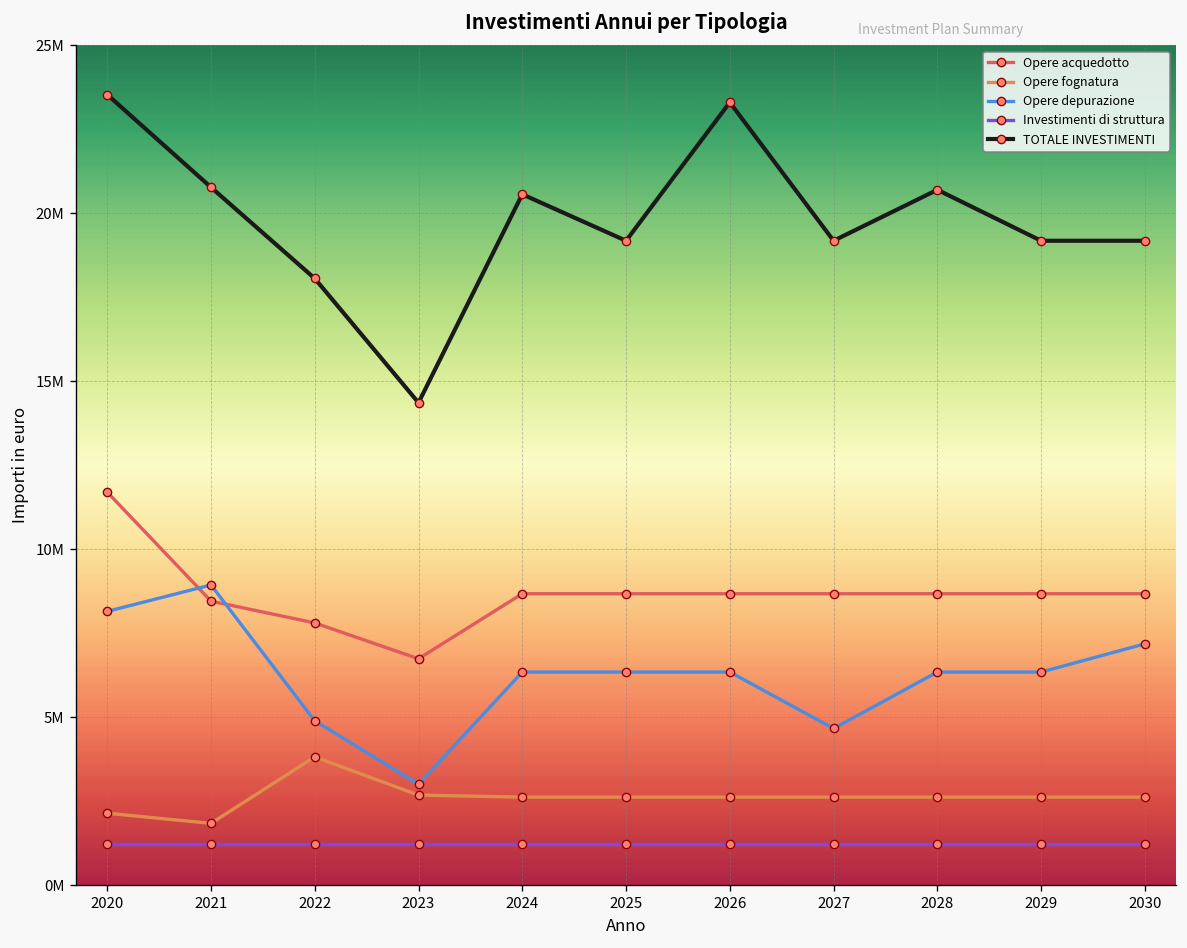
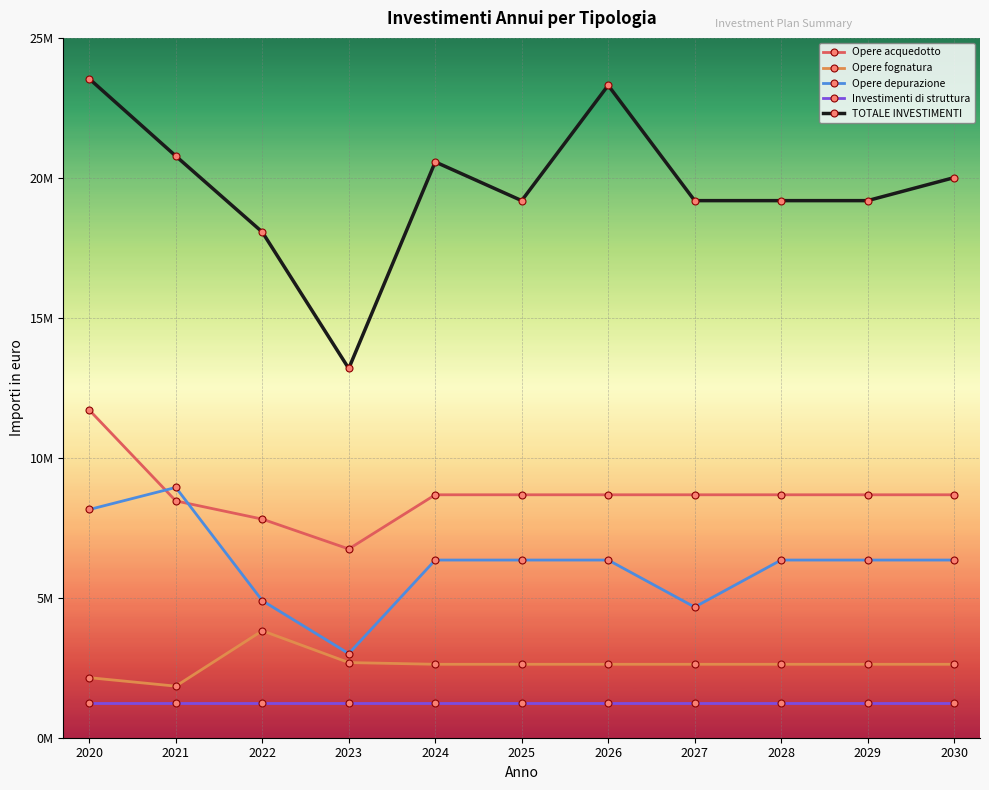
  {
    "Opere depurazione": {
      "2020": 8200000,
      "2021": 8900000,
      "2022": 4900000,
      "2023": 3000000,
      "2024": 6300000,
      "2025": 6300000,
      "2026": 6300000,
      "2027": 4700000,
      "2028": 6300000,
      "2029": 6300000,
-     "2030": 7200000
+     "2030": 6300000
    },
    "Investimenti di struttura": {
      "2020": 1200000,
      "2021": 1200000,
      "2022": 1200000,
      "2023": 1200000,
      "2024": 1200000,
      "2025": 1200000,
      "2026": 1200000,
      "2027": 1200000,
      "2028": 1200000,
      "2029": 1200000,
      "2030": 1200000
    },
    "TOTALE INVESTIMENTI": {
      "2020": 23500000,
      "2021": 20800000,
      "2022": 18100000,
-     "2023": 14400000,
+     "2023": 13200000,
      "2024": 20600000,
      "2025": 19200000,
      "2026": 23300000,
      "2027": 19200000,
-     "2028": 20700000,
+     "2028": 19200000,
      "2029": 19200000,
-     "2030": 19200000
+     "2030": 20000000
    }
  }
